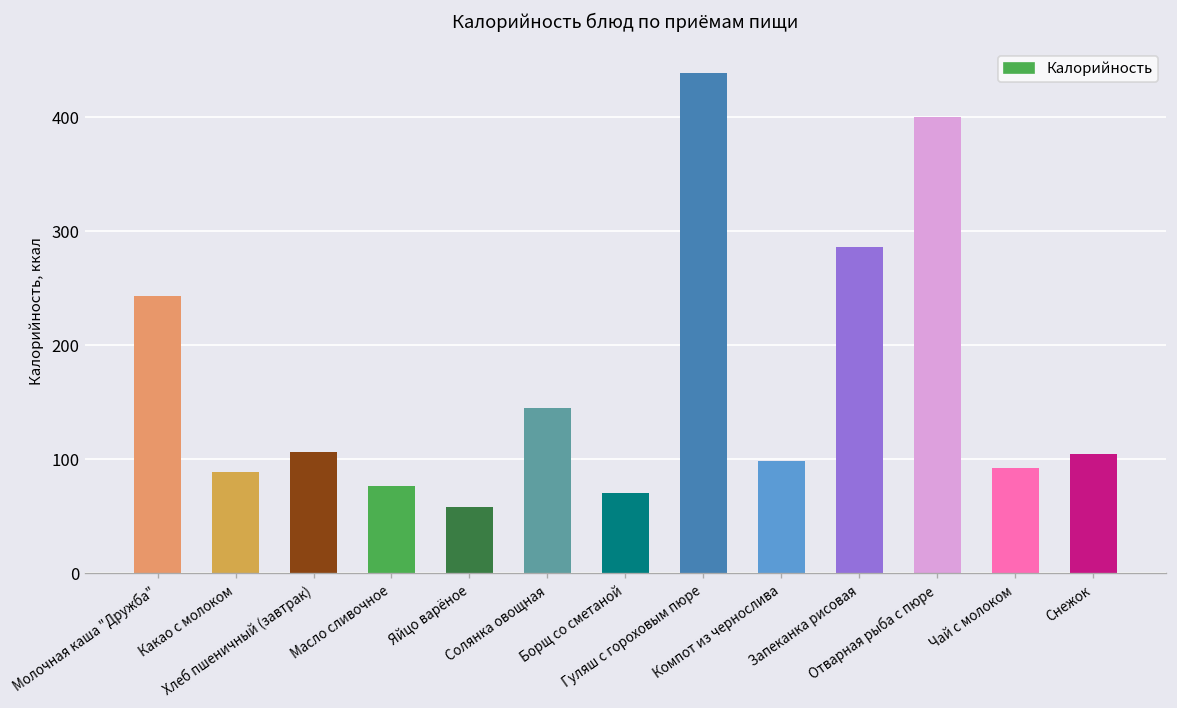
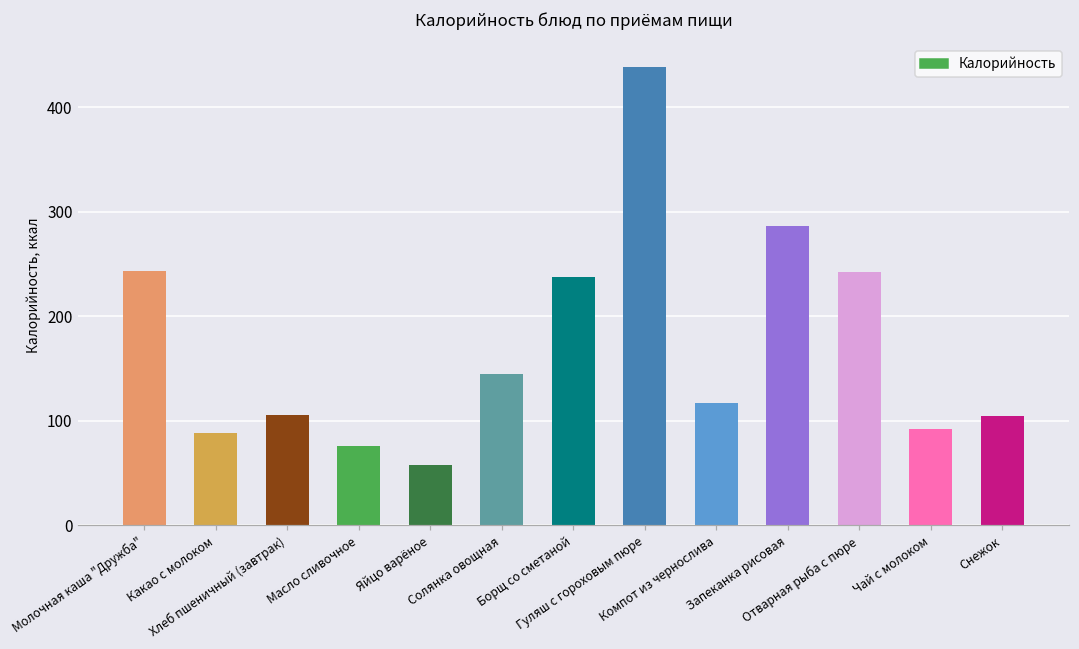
  {
    "Молочная каша \"Дружба\"": 240,
    "Какао с молоком": 90,
    "Хлеб пшеничный (завтрак)": 110,
    "Масло сливочное": 80,
    "Яйцо варёное": 60,
    "Солянка овощная": 140,
-   "Борщ со сметаной": 70,
+   "Борщ со сметаной": 240,
    "Гуляш с гороховым пюре": 440,
-   "Компот из чернослива": 100,
+   "Компот из чернослива": 120,
    "Запеканка рисовая": 290,
-   "Отварная рыба с пюре": 400,
+   "Отварная рыба с пюре": 240,
    "Чай с молоком": 90,
    "Снежок": 100
  }
